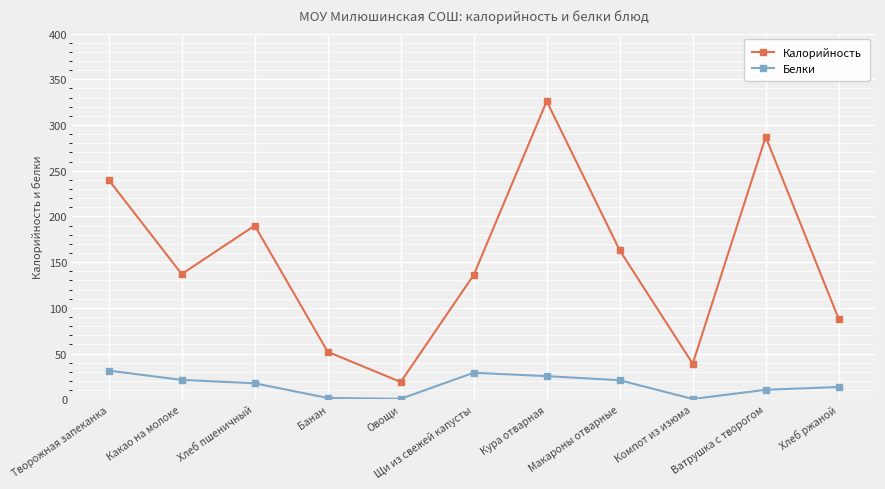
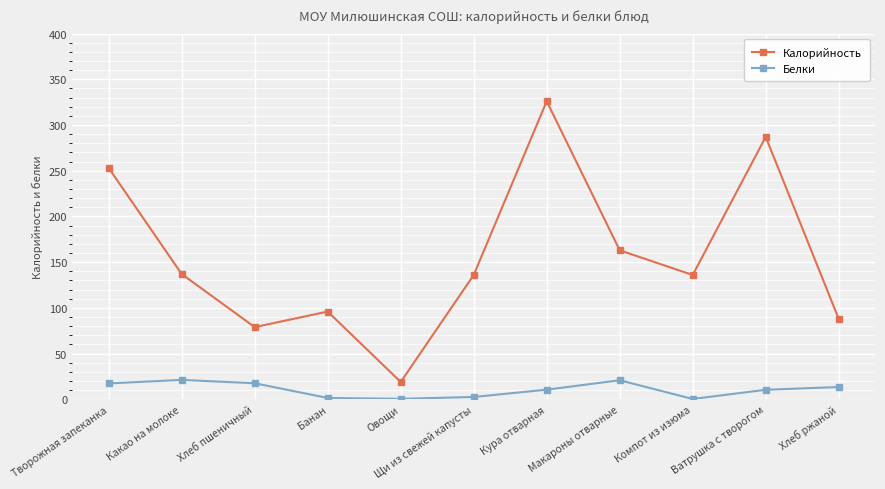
  {
    "Калорийность": {
-     "Творожная запеканка": 240,
+     "Творожная запеканка": 250,
      "Какао на молоке": 140,
-     "Хлеб пшеничный": 190,
-     "Банан": 50,
+     "Хлеб пшеничный": 80,
+     "Банан": 100,
      "Овощи": 20,
      "Щи из свежей капусты": 140,
      "Кура отварная": 330,
      "Макароны отварные": 160,
-     "Компот из изюма": 40,
+     "Компот из изюма": 140,
      "Ватрушка с творогом": 290,
      "Хлеб ржаной": 90
    },
    "Белки": {
-     "Творожная запеканка": 30,
+     "Творожная запеканка": 20,
      "Какао на молоке": 20,
      "Хлеб пшеничный": 20,
      "Банан": 0,
      "Овощи": 0,
-     "Щи из свежей капусты": 30,
-     "Кура отварная": 30,
+     "Щи из свежей капусты": 0,
+     "Кура отварная": 10,
      "Макароны отварные": 20,
      "Компот из изюма": 0,
      "Ватрушка с творогом": 10,
      "Хлеб ржаной": 10
    }
  }
